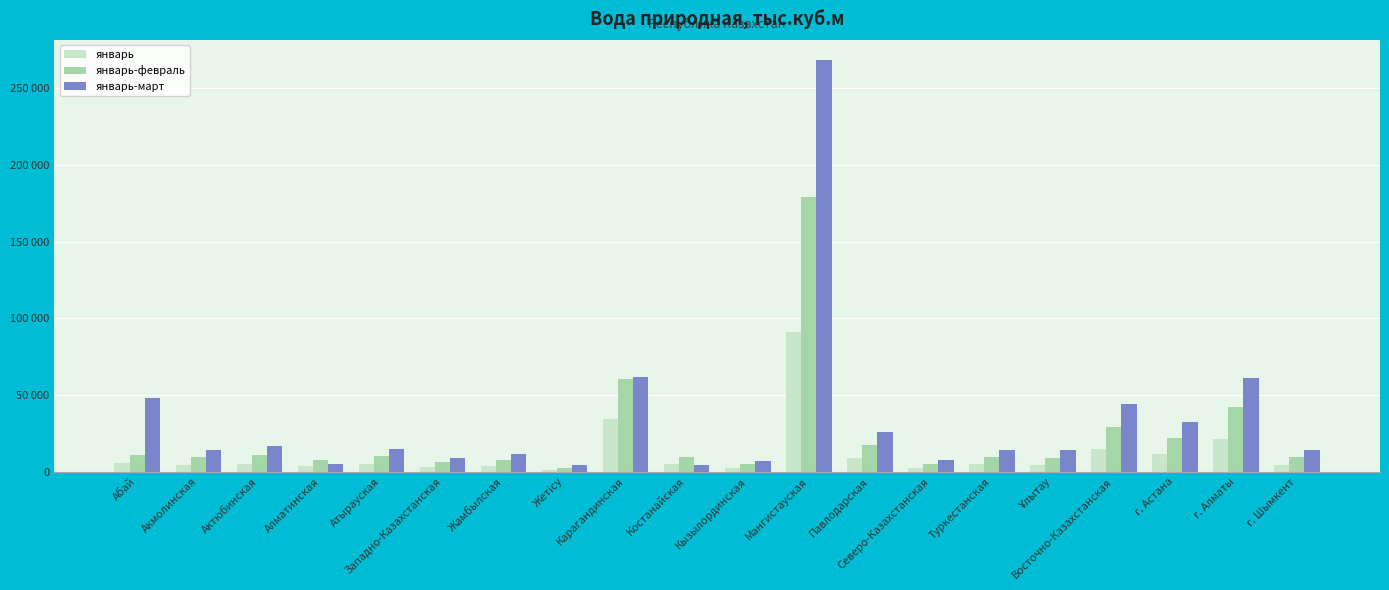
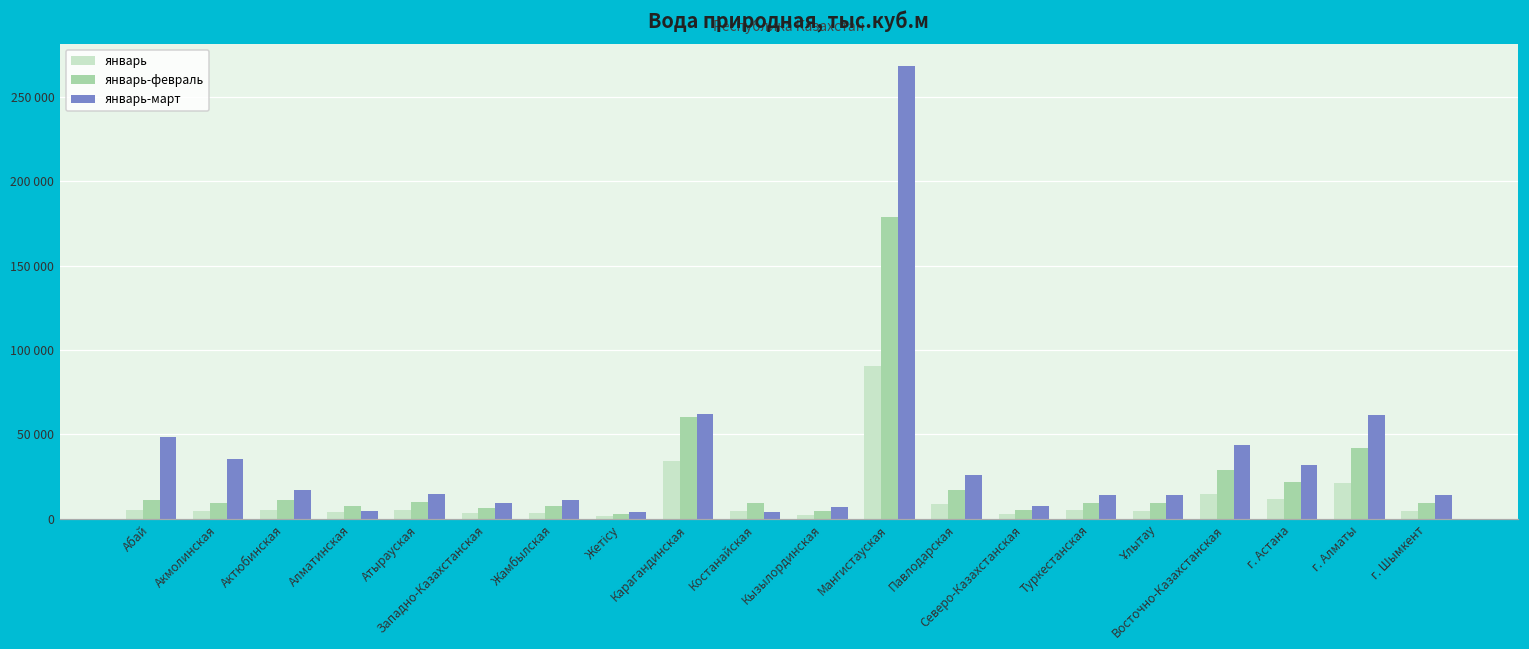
  {
    "январь-март": {
      "Абай": 48000,
-     "Акмолинская": 14000,
+     "Акмолинская": 35000,
      "Актюбинская": 17000,
      "Алматинская": 5000,
      "Атырауская": 15000,
      "Западно-Казахстанская": 9000,
      "Жамбылская": 11000,
      "Жетісу": 4000,
      "Карагандинская": 62000,
      "Костанайская": 4000,
      "Кызылординская": 7000,
      "Мангистауская": 268000,
      "Павлодарская": 26000,
      "Северо-Казахстанская": 8000,
      "Туркестанская": 14000,
      "Ұлытау": 14000,
      "Восточно-Казахстанская": 44000,
      "г. Астана": 32000,
      "г. Алматы": 61000,
      "г. Шымкент": 14000
    }
  }
